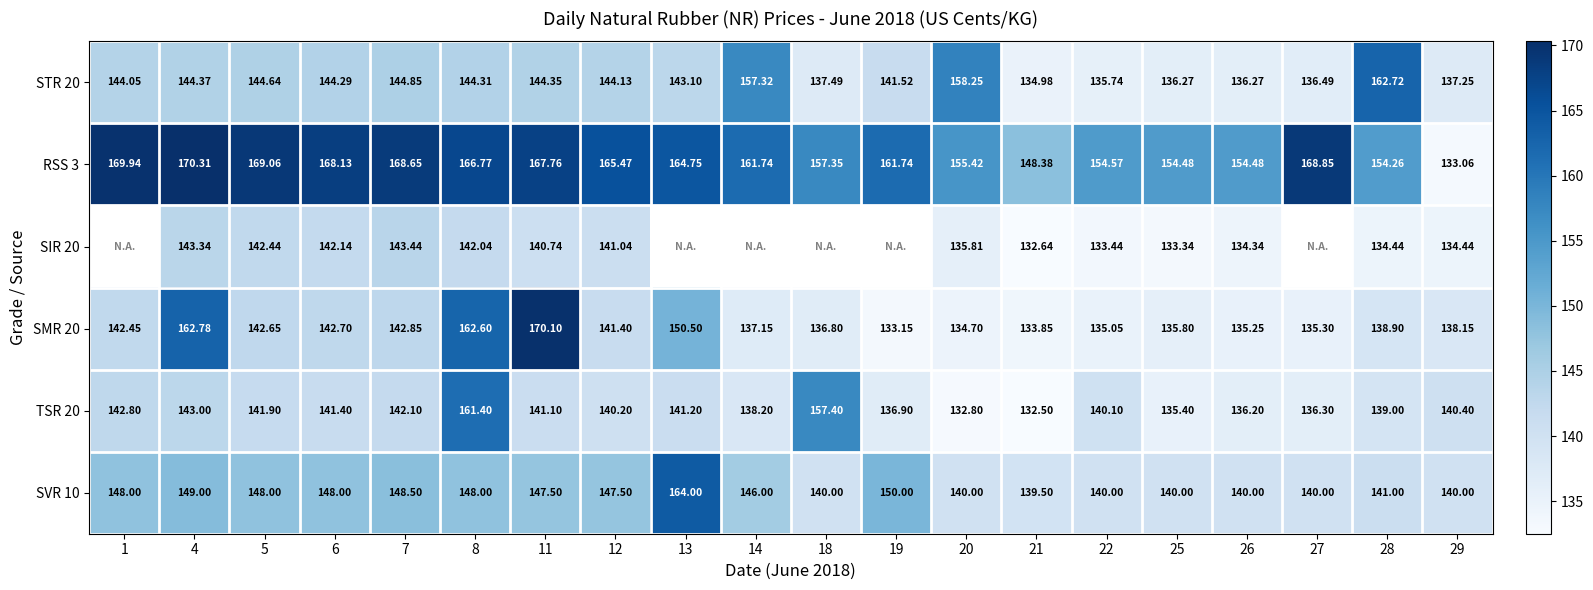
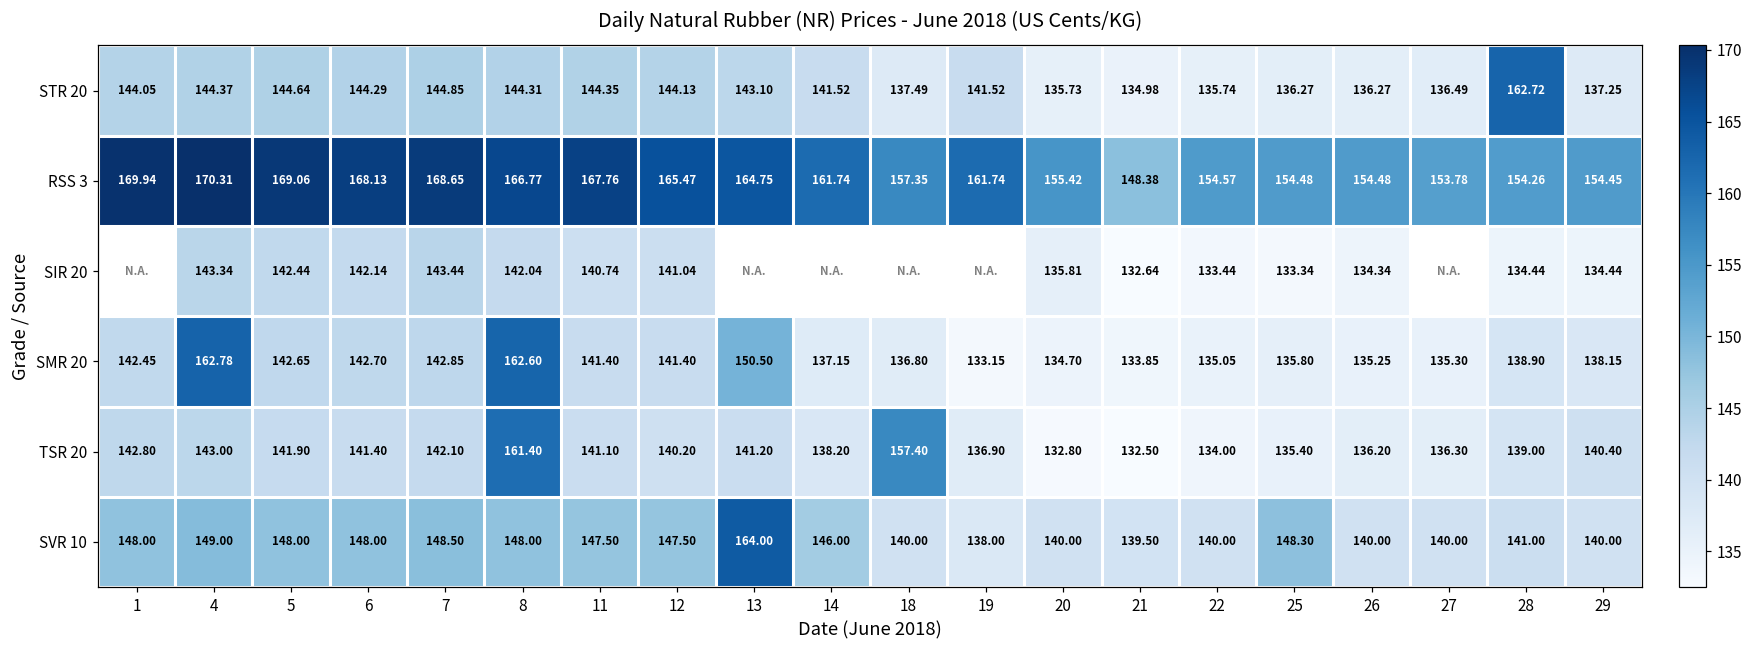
  {
    "STR 20": {
      "1": 144.05,
      "4": 144.37,
      "5": 144.64,
      "6": 144.29,
      "7": 144.85,
      "8": 144.31,
      "11": 144.35,
      "12": 144.13,
      "13": 143.10,
-     "14": 157.32,
+     "14": 141.52,
      "18": 137.49,
      "19": 141.52,
-     "20": 158.25,
+     "20": 135.73,
      "21": 134.98,
      "22": 135.74,
      "25": 136.27,
      "26": 136.27,
      "27": 136.49,
      "28": 162.72,
      "29": 137.25
    },
    "RSS 3": {
      "1": 169.94,
      "4": 170.31,
      "5": 169.06,
      "6": 168.13,
      "7": 168.65,
      "8": 166.77,
      "11": 167.76,
      "12": 165.47,
      "13": 164.75,
      "14": 161.74,
      "18": 157.35,
      "19": 161.74,
      "20": 155.42,
      "21": 148.38,
      "22": 154.57,
      "25": 154.48,
      "26": 154.48,
-     "27": 168.85,
+     "27": 153.78,
      "28": 154.26,
-     "29": 133.06
+     "29": 154.45
    },
    "SIR 20": {
      "4": 143.34,
      "5": 142.44,
      "6": 142.14,
      "7": 143.44,
      "8": 142.04,
      "11": 140.74,
      "12": 141.04,
      "20": 135.81,
      "21": 132.64,
      "22": 133.44,
      "25": 133.34,
      "26": 134.34,
      "28": 134.44,
      "29": 134.44
    },
    "SMR 20": {
      "1": 142.45,
      "4": 162.78,
      "5": 142.65,
      "6": 142.70,
      "7": 142.85,
      "8": 162.60,
-     "11": 170.10,
+     "11": 141.40,
      "12": 141.40,
      "13": 150.50,
      "14": 137.15,
      "18": 136.80,
      "19": 133.15,
      "20": 134.70,
      "21": 133.85,
      "22": 135.05,
      "25": 135.80,
      "26": 135.25,
      "27": 135.30,
      "28": 138.90,
      "29": 138.15
    },
    "TSR 20": {
      "1": 142.80,
      "4": 143.00,
      "5": 141.90,
      "6": 141.40,
      "7": 142.10,
      "8": 161.40,
      "11": 141.10,
      "12": 140.20,
      "13": 141.20,
      "14": 138.20,
      "18": 157.40,
      "19": 136.90,
      "20": 132.80,
      "21": 132.50,
-     "22": 140.10,
+     "22": 134.00,
      "25": 135.40,
      "26": 136.20,
      "27": 136.30,
      "28": 139.00,
      "29": 140.40
    },
    "SVR 10": {
      "1": 148.00,
      "4": 149.00,
      "5": 148.00,
      "6": 148.00,
      "7": 148.50,
      "8": 148.00,
      "11": 147.50,
      "12": 147.50,
      "13": 164.00,
      "14": 146.00,
      "18": 140.00,
-     "19": 150.00,
+     "19": 138.00,
      "20": 140.00,
      "21": 139.50,
      "22": 140.00,
-     "25": 140.00,
+     "25": 148.30,
      "26": 140.00,
      "27": 140.00,
      "28": 141.00,
      "29": 140.00
    }
  }
